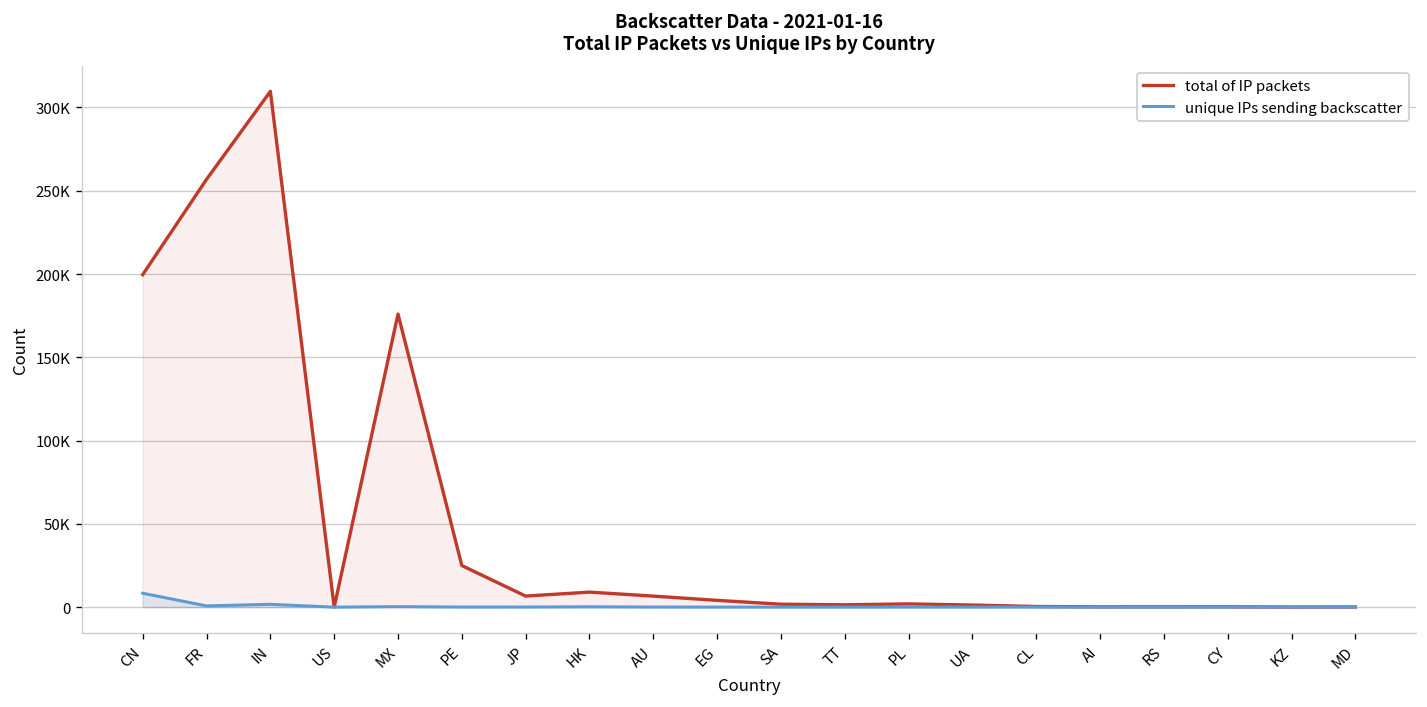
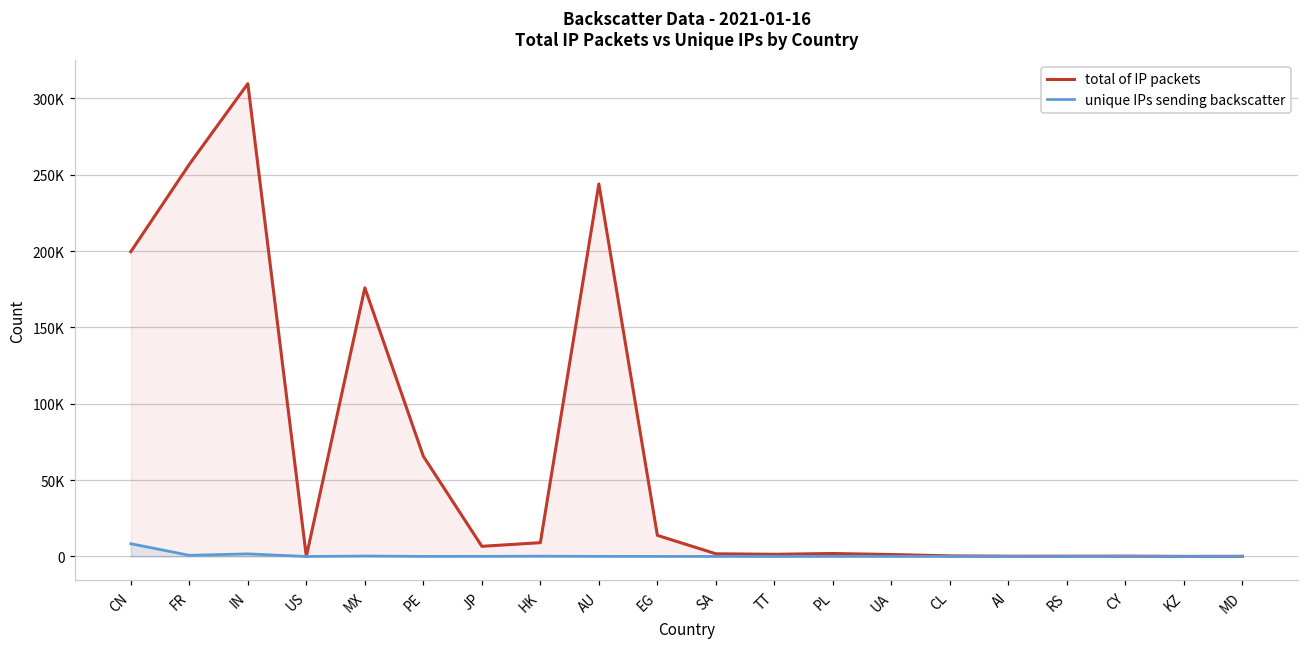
  {
    "total of IP packets": {
      "CN": 200000,
      "FR": 257000,
      "IN": 310000,
      "MX": 176000,
-     "PE": 25000,
+     "PE": 66000,
      "JP": 7000,
      "HK": 9000,
-     "AU": 7000,
-     "EG": 4000,
+     "AU": 244000,
+     "EG": 14000,
      "PL": 2000
    },
    "unique IPs sending backscatter": {
      "CN": 8000,
      "FR": 1000,
      "IN": 2000,
      "MX": 0,
      "PE": 0,
      "JP": 0,
      "HK": 0,
      "AU": 0,
      "EG": 0,
      "PL": 0
    }
  }
